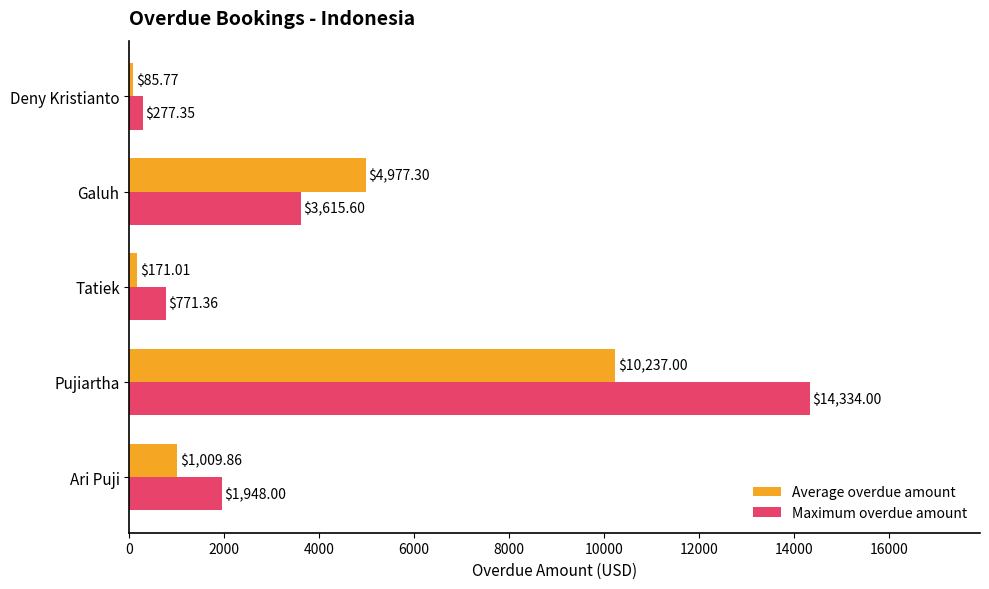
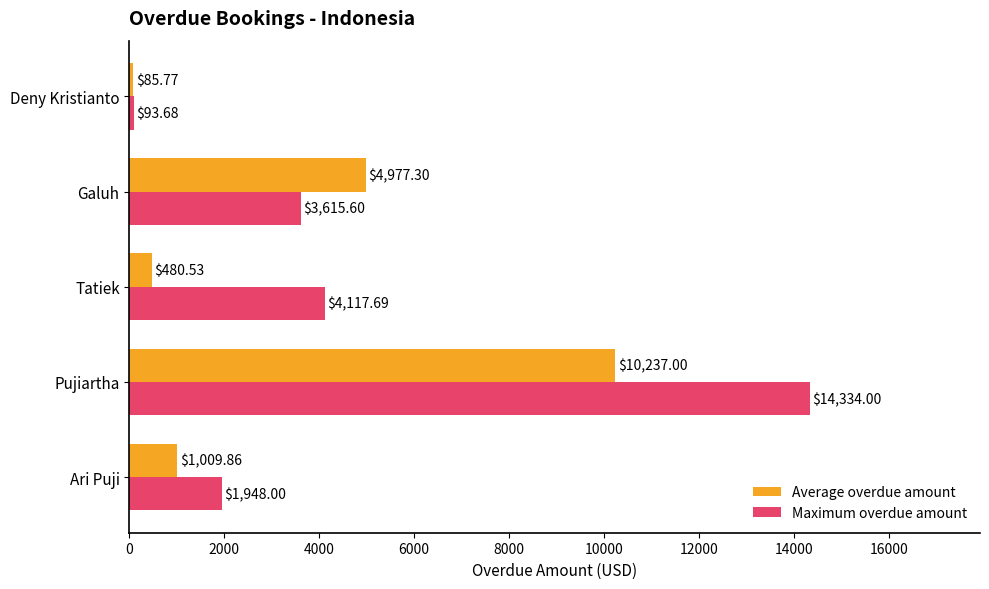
  {
    "Average overdue amount": {
      "Deny Kristianto": "$85.77",
      "Galuh": "$4,977.30",
-     "Tatiek": "$171.01",
+     "Tatiek": "$480.53",
      "Pujiartha": "$10,237.00",
      "Ari Puji": "$1,009.86"
    },
    "Maximum overdue amount": {
-     "Deny Kristianto": "$277.35",
+     "Deny Kristianto": "$93.68",
      "Galuh": "$3,615.60",
-     "Tatiek": "$771.36",
+     "Tatiek": "$4,117.69",
      "Pujiartha": "$14,334.00",
      "Ari Puji": "$1,948.00"
    }
  }
